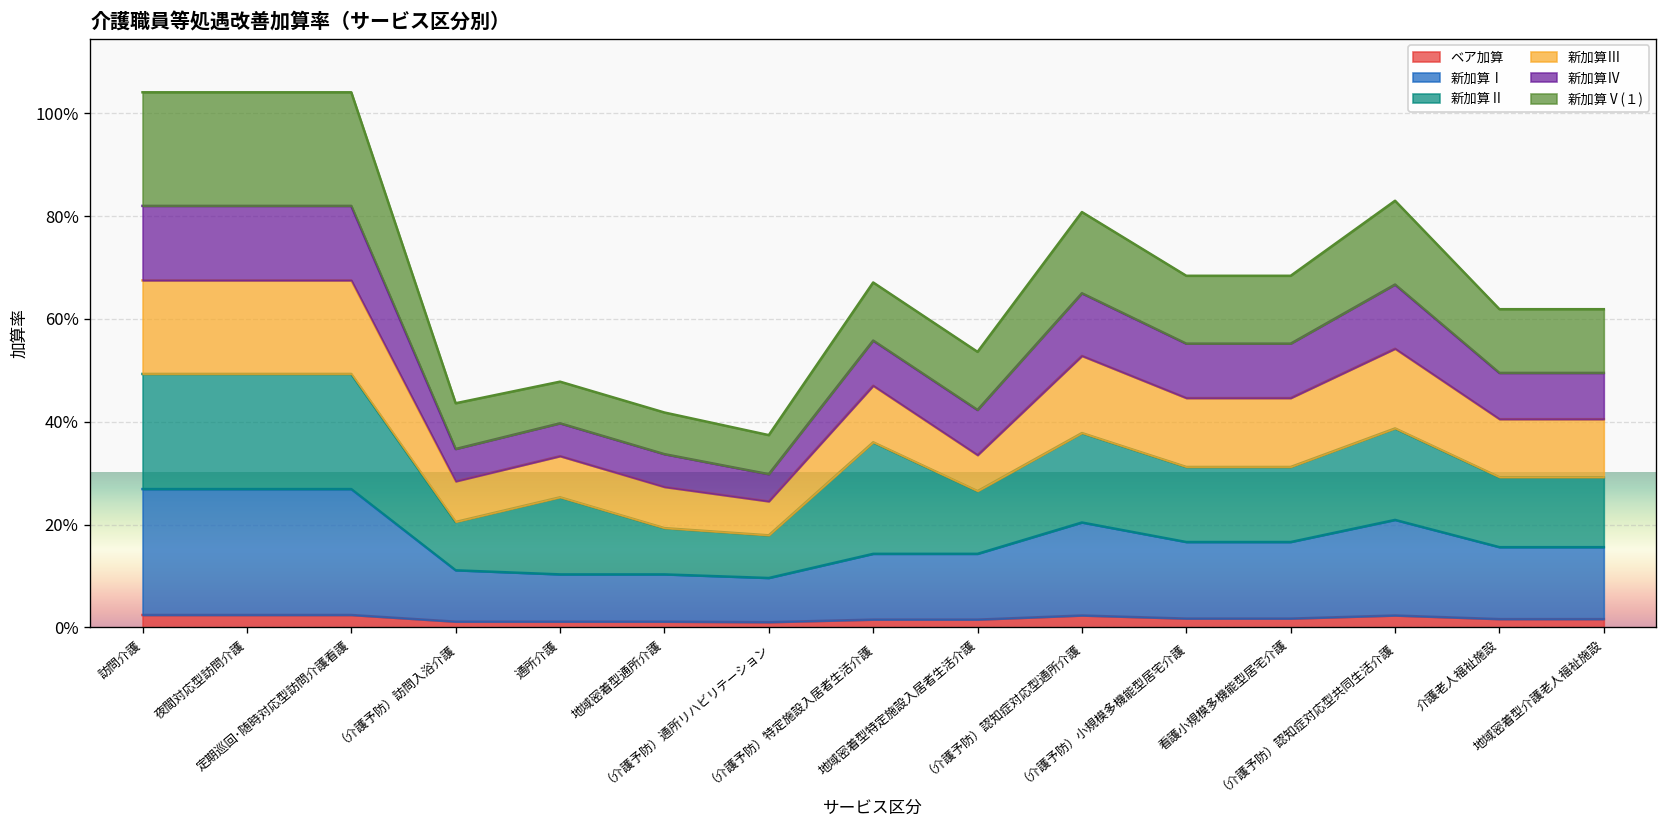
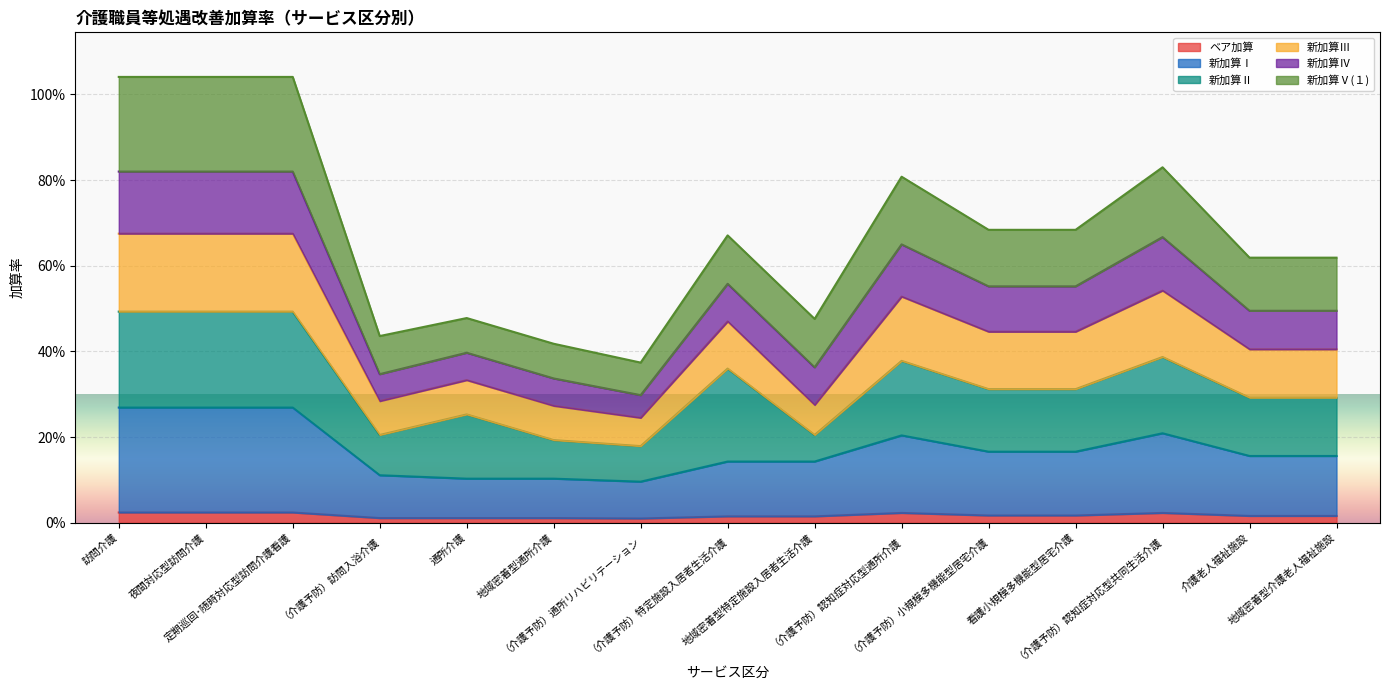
  {
    "ベア加算": {
      "訪問介護": "2%",
      "夜間対応型訪問介護": "2%",
      "定期巡回･随時対応型訪問介護看護": "2%",
      "（介護予防）訪問入浴介護": "1%",
      "通所介護": "1%",
      "地域密着型通所介護": "1%",
      "（介護予防）通所リハビリテーション": "1%",
      "（介護予防）特定施設入居者生活介護": "2%",
      "地域密着型特定施設入居者生活介護": "2%",
      "（介護予防）認知症対応型通所介護": "2%",
      "（介護予防）小規模多機能型居宅介護": "2%",
      "看護小規模多機能型居宅介護": "2%",
      "（介護予防）認知症対応型共同生活介護": "2%",
      "介護老人福祉施設": "2%",
      "地域密着型介護老人福祉施設": "2%"
    },
    "新加算Ⅰ": {
      "訪問介護": "25%",
      "夜間対応型訪問介護": "25%",
      "定期巡回･随時対応型訪問介護看護": "25%",
      "（介護予防）訪問入浴介護": "10%",
      "通所介護": "9%",
      "地域密着型通所介護": "9%",
      "（介護予防）通所リハビリテーション": "9%",
      "（介護予防）特定施設入居者生活介護": "13%",
      "地域密着型特定施設入居者生活介護": "13%",
      "（介護予防）認知症対応型通所介護": "18%",
      "（介護予防）小規模多機能型居宅介護": "15%",
      "看護小規模多機能型居宅介護": "15%",
      "（介護予防）認知症対応型共同生活介護": "19%",
      "介護老人福祉施設": "14%",
      "地域密着型介護老人福祉施設": "14%"
    },
    "新加算Ⅱ": {
      "訪問介護": "22%",
      "夜間対応型訪問介護": "22%",
      "定期巡回･随時対応型訪問介護看護": "22%",
      "（介護予防）訪問入浴介護": "9%",
      "通所介護": "15%",
      "地域密着型通所介護": "9%",
      "（介護予防）通所リハビリテーション": "8%",
      "（介護予防）特定施設入居者生活介護": "22%",
-     "地域密着型特定施設入居者生活介護": "12%",
+     "地域密着型特定施設入居者生活介護": "6%",
      "（介護予防）認知症対応型通所介護": "17%",
      "（介護予防）小規模多機能型居宅介護": "15%",
      "看護小規模多機能型居宅介護": "15%",
      "（介護予防）認知症対応型共同生活介護": "18%",
      "介護老人福祉施設": "14%",
      "地域密着型介護老人福祉施設": "14%"
    },
    "新加算Ⅲ": {
      "訪問介護": "18%",
      "夜間対応型訪問介護": "18%",
      "定期巡回･随時対応型訪問介護看護": "18%",
      "（介護予防）訪問入浴介護": "8%",
      "通所介護": "8%",
      "地域密着型通所介護": "8%",
      "（介護予防）通所リハビリテーション": "7%",
      "（介護予防）特定施設入居者生活介護": "11%",
      "地域密着型特定施設入居者生活介護": "7%",
      "（介護予防）認知症対応型通所介護": "15%",
      "（介護予防）小規模多機能型居宅介護": "13%",
      "看護小規模多機能型居宅介護": "13%",
      "（介護予防）認知症対応型共同生活介護": "16%",
      "介護老人福祉施設": "11%",
      "地域密着型介護老人福祉施設": "11%"
    },
    "新加算Ⅳ": {
      "訪問介護": "15%",
      "夜間対応型訪問介護": "15%",
      "定期巡回･随時対応型訪問介護看護": "15%",
      "（介護予防）訪問入浴介護": "6%",
      "通所介護": "6%",
      "地域密着型通所介護": "6%",
      "（介護予防）通所リハビリテーション": "5%",
      "（介護予防）特定施設入居者生活介護": "9%",
      "地域密着型特定施設入居者生活介護": "9%",
      "（介護予防）認知症対応型通所介護": "12%",
      "（介護予防）小規模多機能型居宅介護": "11%",
      "看護小規模多機能型居宅介護": "11%",
      "（介護予防）認知症対応型共同生活介護": "13%",
      "介護老人福祉施設": "9%",
      "地域密着型介護老人福祉施設": "9%"
    },
    "新加算Ⅴ(１)": {
      "訪問介護": "22%",
      "夜間対応型訪問介護": "22%",
      "定期巡回･随時対応型訪問介護看護": "22%",
      "（介護予防）訪問入浴介護": "9%",
      "通所介護": "8%",
      "地域密着型通所介護": "8%",
      "（介護予防）通所リハビリテーション": "8%",
      "（介護予防）特定施設入居者生活介護": "11%",
      "地域密着型特定施設入居者生活介護": "11%",
      "（介護予防）認知症対応型通所介護": "16%",
      "（介護予防）小規模多機能型居宅介護": "13%",
      "看護小規模多機能型居宅介護": "13%",
      "（介護予防）認知症対応型共同生活介護": "16%",
      "介護老人福祉施設": "12%",
      "地域密着型介護老人福祉施設": "12%"
    }
  }
